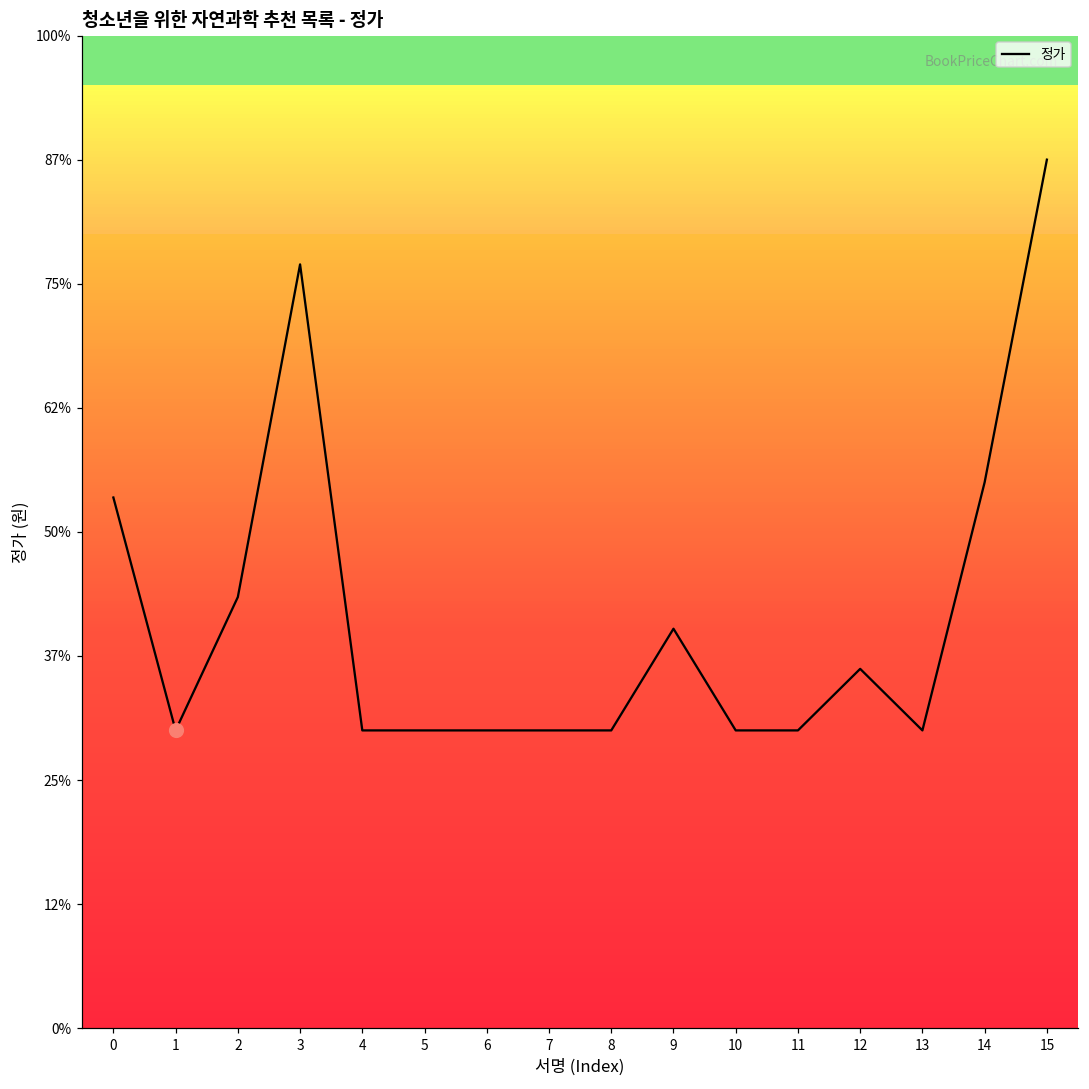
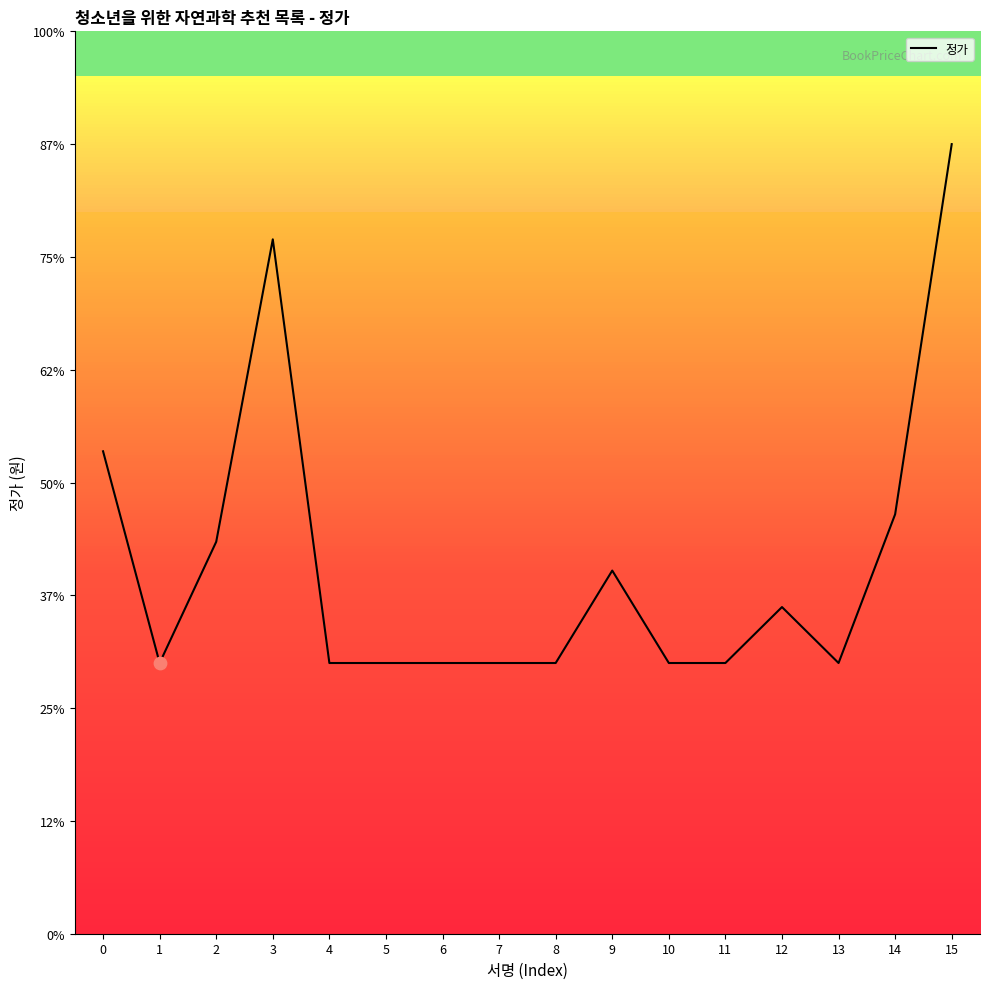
  {
    "정가": {
      "0": "53%",
      "2": "43%",
      "3": "77%",
      "4": "30%",
      "5": "30%",
      "6": "30%",
      "7": "30%",
      "8": "30%",
      "9": "40%",
      "10": "30%",
      "11": "30%",
      "12": "36%",
      "13": "30%",
-     "14": "55%",
+     "14": "46%",
      "15": "88%"
    }
  }
